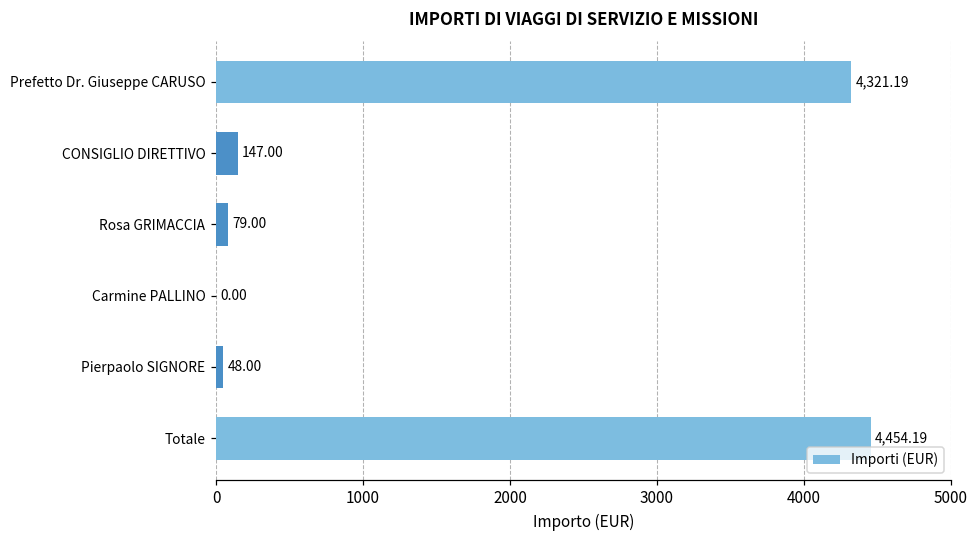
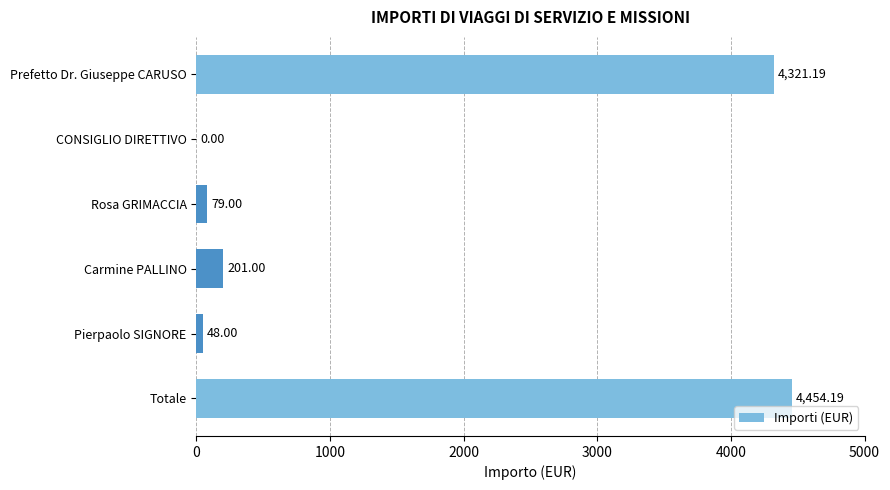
  {
    "Prefetto Dr. Giuseppe CARUSO": "4,321.19",
-   "CONSIGLIO DIRETTIVO": "147.00",
+   "CONSIGLIO DIRETTIVO": "0.00",
    "Rosa GRIMACCIA": "79.00",
-   "Carmine PALLINO": "0.00",
+   "Carmine PALLINO": "201.00",
    "Pierpaolo SIGNORE": "48.00",
    "Totale": "4,454.19"
  }
